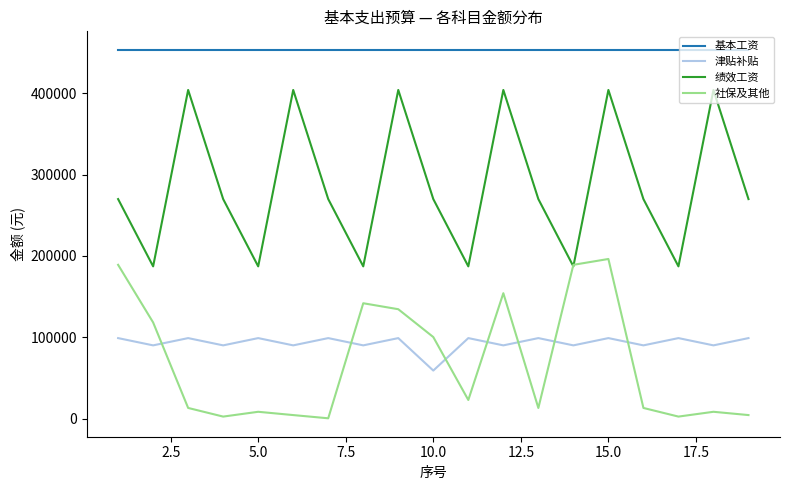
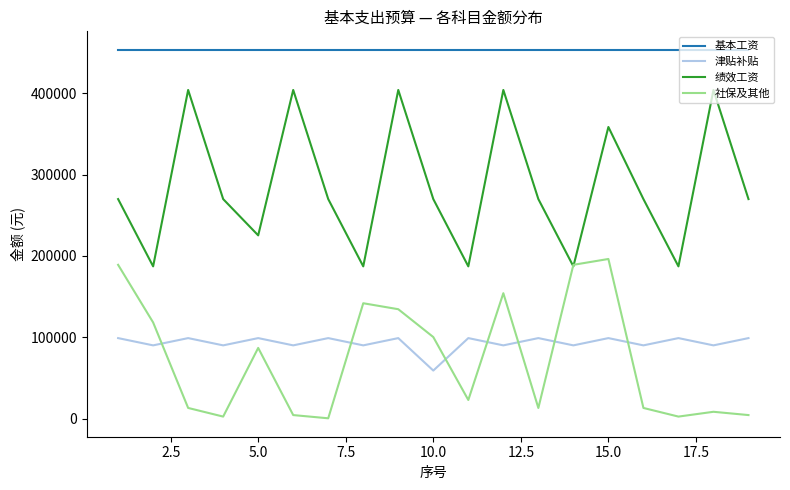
  {
    "基本工资": {
      "5.0": 450000,
      "10.0": 450000,
      "15.0": 450000
    },
    "津贴补贴": {
      "5.0": 100000,
      "10.0": 60000,
      "15.0": 100000
    },
    "绩效工资": {
-     "5.0": 190000,
+     "5.0": 230000,
      "10.0": 270000,
-     "15.0": 400000
+     "15.0": 360000
    },
    "社保及其他": {
-     "5.0": 10000,
+     "5.0": 90000,
      "10.0": 100000,
      "15.0": 200000
    }
  }
